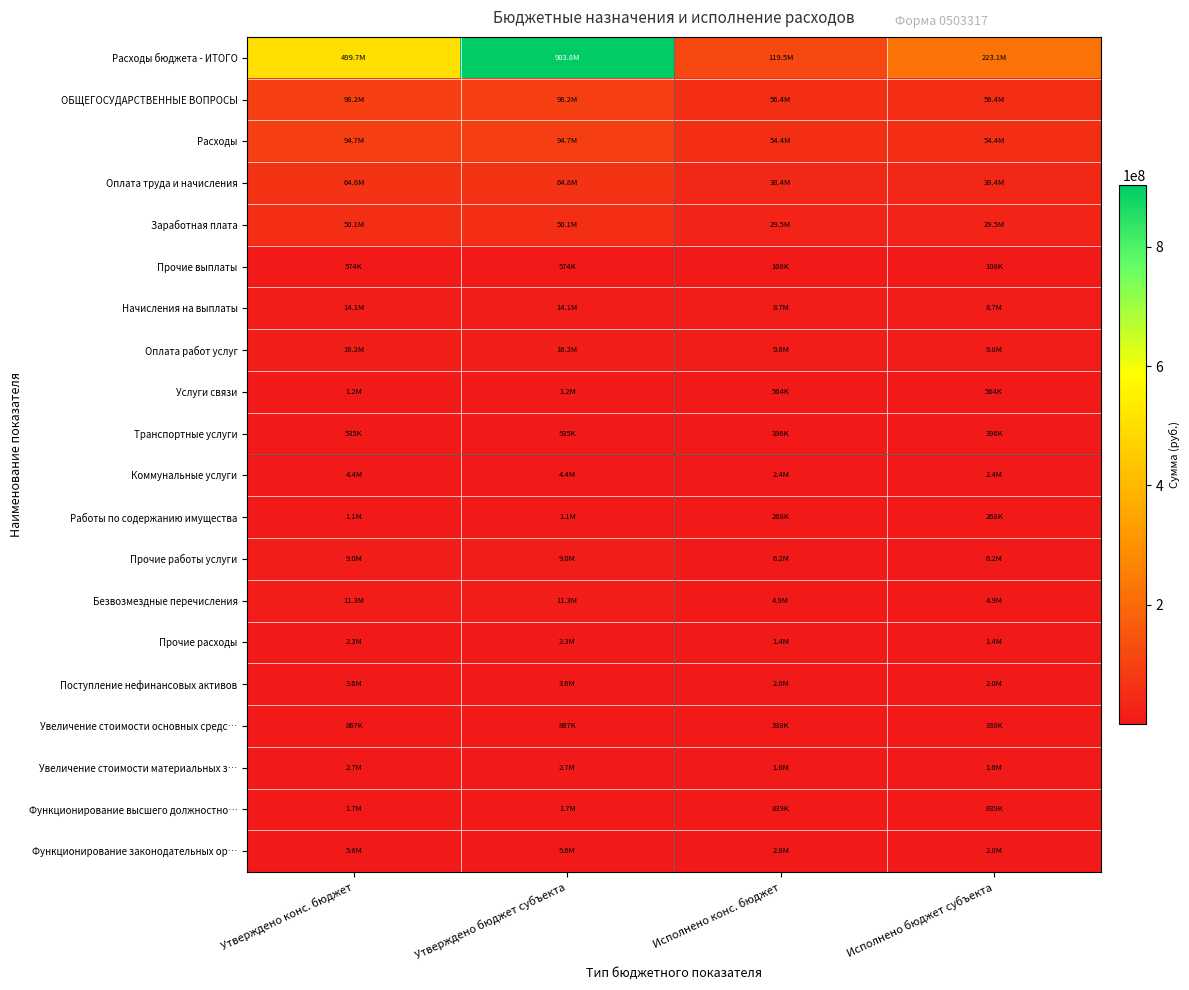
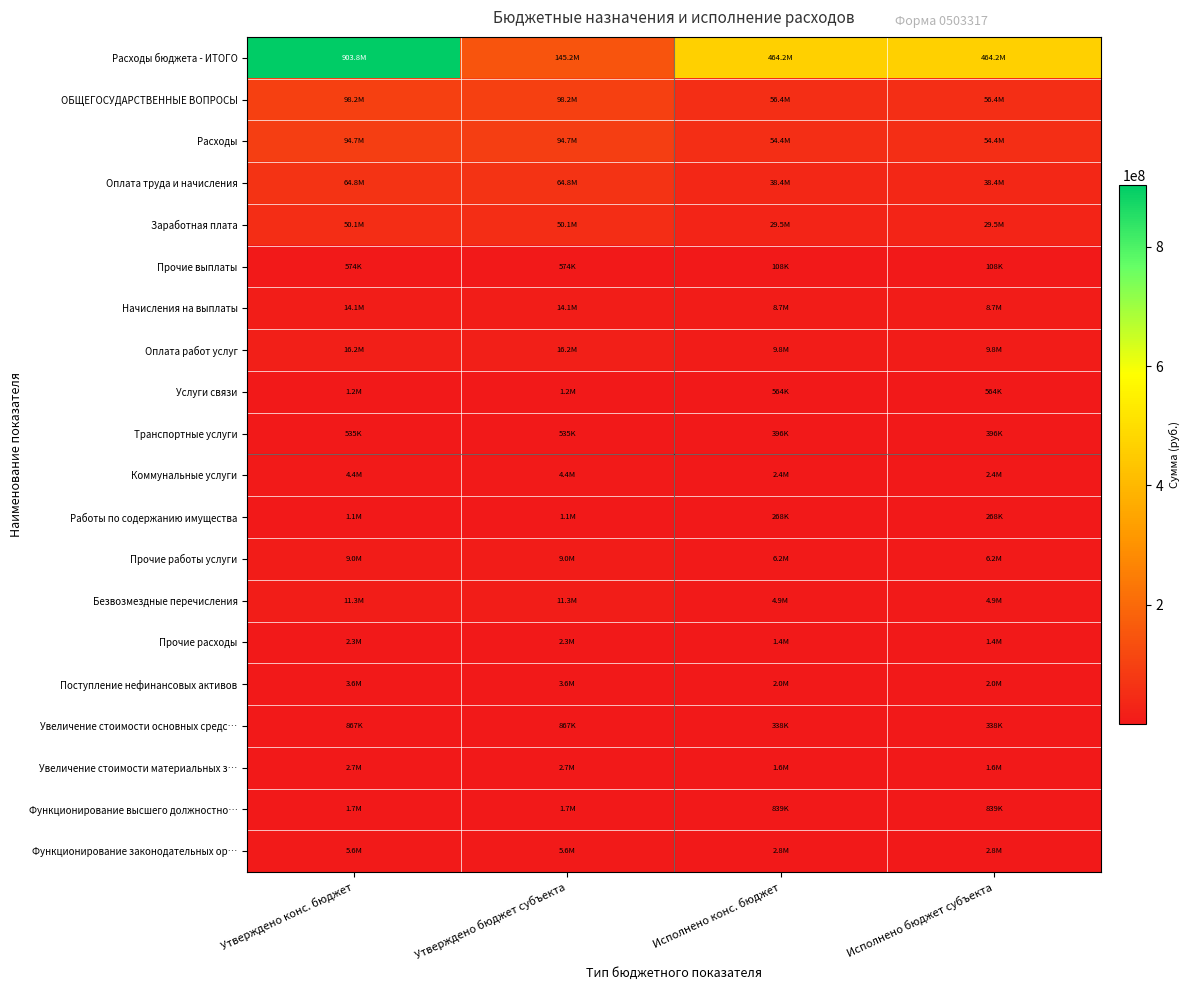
  {
    "Расходы бюджета - ИТОГО": {
-     "Утверждено конс. бюджет": "499.7M",
-     "Утверждено бюджет субъекта": "903.8M",
-     "Исполнено конс. бюджет": "119.5M",
-     "Исполнено бюджет субъекта": "223.1M"
+     "Утверждено конс. бюджет": "903.8M",
+     "Утверждено бюджет субъекта": "145.2M",
+     "Исполнено конс. бюджет": "464.2M",
+     "Исполнено бюджет субъекта": "464.2M"
    },
    "ОБЩЕГОСУДАРСТВЕННЫЕ ВОПРОСЫ": {
      "Утверждено конс. бюджет": "98.2M",
      "Утверждено бюджет субъекта": "98.2M",
      "Исполнено конс. бюджет": "56.4M",
      "Исполнено бюджет субъекта": "56.4M"
    },
    "Расходы": {
      "Утверждено конс. бюджет": "94.7M",
      "Утверждено бюджет субъекта": "94.7M",
      "Исполнено конс. бюджет": "54.4M",
      "Исполнено бюджет субъекта": "54.4M"
    },
    "Оплата труда и начисления": {
      "Утверждено конс. бюджет": "64.8M",
      "Утверждено бюджет субъекта": "64.8M",
      "Исполнено конс. бюджет": "38.4M",
      "Исполнено бюджет субъекта": "38.4M"
    },
    "Заработная плата": {
      "Утверждено конс. бюджет": "50.1M",
      "Утверждено бюджет субъекта": "50.1M",
      "Исполнено конс. бюджет": "29.5M",
      "Исполнено бюджет субъекта": "29.5M"
    },
    "Прочие выплаты": {
      "Утверждено конс. бюджет": "574K",
      "Утверждено бюджет субъекта": "574K",
      "Исполнено конс. бюджет": "108K",
      "Исполнено бюджет субъекта": "108K"
    },
    "Начисления на выплаты": {
      "Утверждено конс. бюджет": "14.1M",
      "Утверждено бюджет субъекта": "14.1M",
      "Исполнено конс. бюджет": "8.7M",
      "Исполнено бюджет субъекта": "8.7M"
    },
    "Оплата работ услуг": {
      "Утверждено конс. бюджет": "16.2M",
      "Утверждено бюджет субъекта": "16.2M",
      "Исполнено конс. бюджет": "9.8M",
      "Исполнено бюджет субъекта": "9.8M"
    },
    "Услуги связи": {
      "Утверждено конс. бюджет": "1.2M",
      "Утверждено бюджет субъекта": "1.2M",
      "Исполнено конс. бюджет": "564K",
      "Исполнено бюджет субъекта": "564K"
    },
    "Транспортные услуги": {
      "Утверждено конс. бюджет": "535K",
      "Утверждено бюджет субъекта": "535K",
      "Исполнено конс. бюджет": "396K",
      "Исполнено бюджет субъекта": "396K"
    },
    "Коммунальные услуги": {
      "Утверждено конс. бюджет": "4.4M",
      "Утверждено бюджет субъекта": "4.4M",
      "Исполнено конс. бюджет": "2.4M",
      "Исполнено бюджет субъекта": "2.4M"
    },
    "Работы по содержанию имущества": {
      "Утверждено конс. бюджет": "1.1M",
      "Утверждено бюджет субъекта": "1.1M",
      "Исполнено конс. бюджет": "268K",
      "Исполнено бюджет субъекта": "268K"
    },
    "Прочие работы услуги": {
      "Утверждено конс. бюджет": "9.0M",
      "Утверждено бюджет субъекта": "9.0M",
      "Исполнено конс. бюджет": "6.2M",
      "Исполнено бюджет субъекта": "6.2M"
    },
    "Безвозмездные перечисления": {
      "Утверждено конс. бюджет": "11.3M",
      "Утверждено бюджет субъекта": "11.3M",
      "Исполнено конс. бюджет": "4.9M",
      "Исполнено бюджет субъекта": "4.9M"
    },
    "Прочие расходы": {
      "Утверждено конс. бюджет": "2.3M",
      "Утверждено бюджет субъекта": "2.3M",
      "Исполнено конс. бюджет": "1.4M",
      "Исполнено бюджет субъекта": "1.4M"
    },
    "Поступление нефинансовых активов": {
      "Утверждено конс. бюджет": "3.6M",
      "Утверждено бюджет субъекта": "3.6M",
      "Исполнено конс. бюджет": "2.0M",
      "Исполнено бюджет субъекта": "2.0M"
    },
    "Увеличение стоимости основных средс…": {
      "Утверждено конс. бюджет": "867K",
      "Утверждено бюджет субъекта": "867K",
      "Исполнено конс. бюджет": "338K",
      "Исполнено бюджет субъекта": "338K"
    },
    "Увеличение стоимости материальных з…": {
      "Утверждено конс. бюджет": "2.7M",
      "Утверждено бюджет субъекта": "2.7M",
      "Исполнено конс. бюджет": "1.6M",
      "Исполнено бюджет субъекта": "1.6M"
    },
    "Функционирование высшего должностно…": {
      "Утверждено конс. бюджет": "1.7M",
      "Утверждено бюджет субъекта": "1.7M",
      "Исполнено конс. бюджет": "839K",
      "Исполнено бюджет субъекта": "839K"
    },
    "Функционирование законодательных ор…": {
      "Утверждено конс. бюджет": "5.6M",
      "Утверждено бюджет субъекта": "5.6M",
      "Исполнено конс. бюджет": "2.8M",
      "Исполнено бюджет субъекта": "2.8M"
    }
  }
